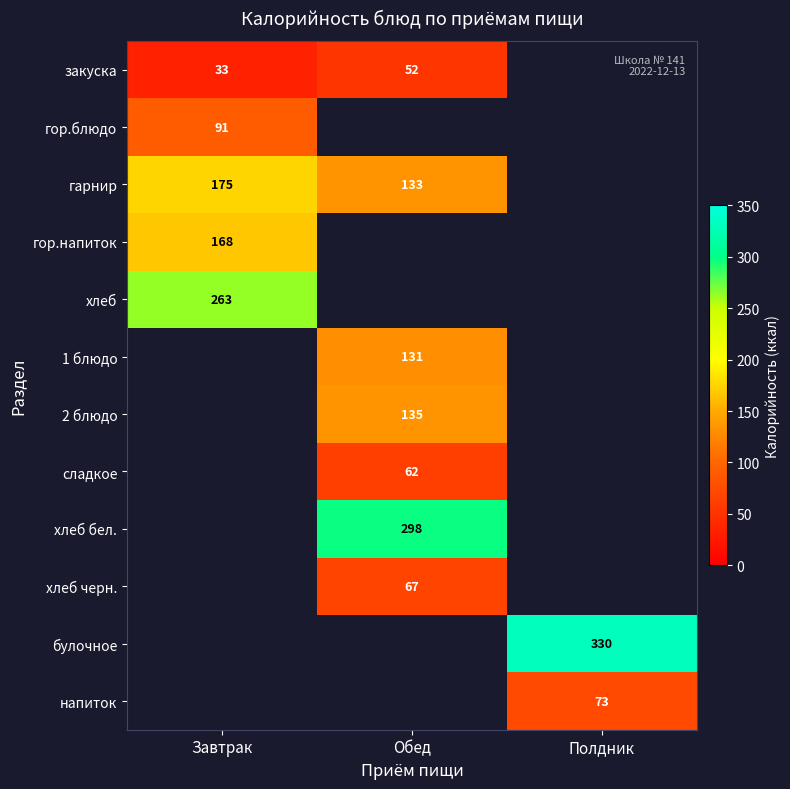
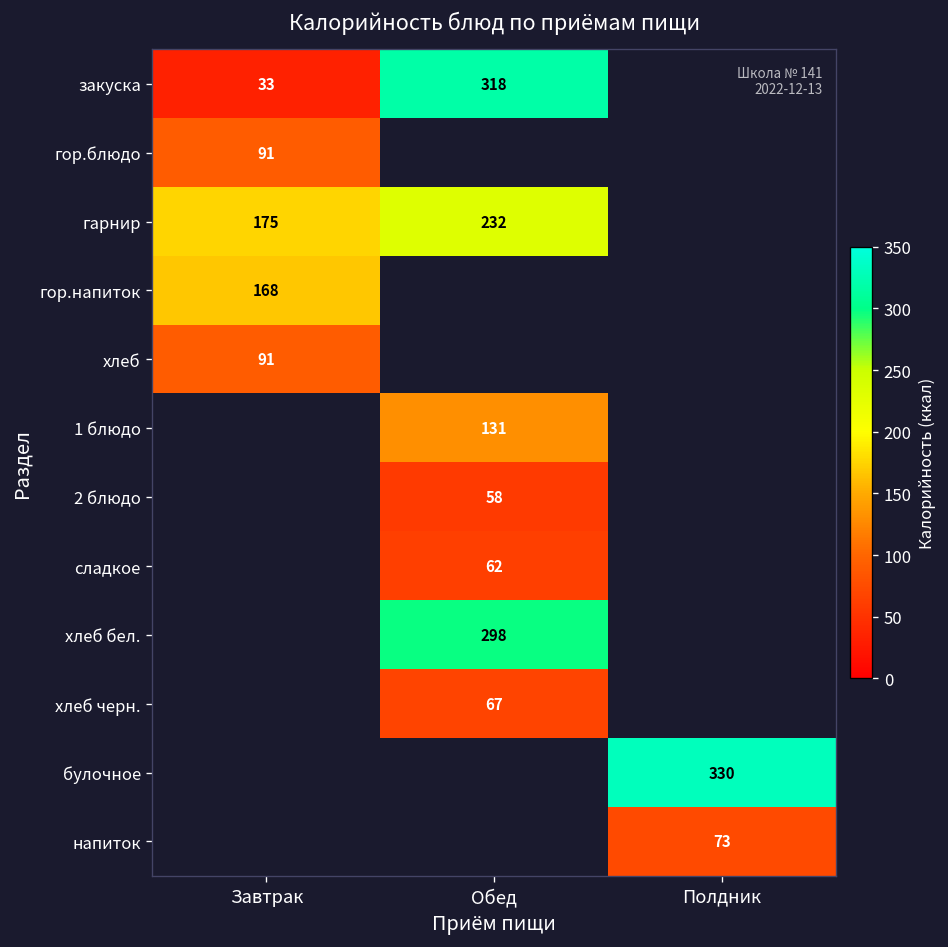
  {
    "закуска": {
      "Завтрак": 33,
-     "Обед": 52
+     "Обед": 318
    },
    "гор.блюдо": {
      "Завтрак": 91
    },
    "гарнир": {
      "Завтрак": 175,
-     "Обед": 133
+     "Обед": 232
    },
    "гор.напиток": {
      "Завтрак": 168
    },
    "хлеб": {
-     "Завтрак": 263
+     "Завтрак": 91
    },
    "1 блюдо": {
      "Обед": 131
    },
    "2 блюдо": {
-     "Обед": 135
+     "Обед": 58
    },
    "сладкое": {
      "Обед": 62
    },
    "хлеб бел.": {
      "Обед": 298
    },
    "хлеб черн.": {
      "Обед": 67
    },
    "булочное": {
      "Полдник": 330
    },
    "напиток": {
      "Полдник": 73
    }
  }
